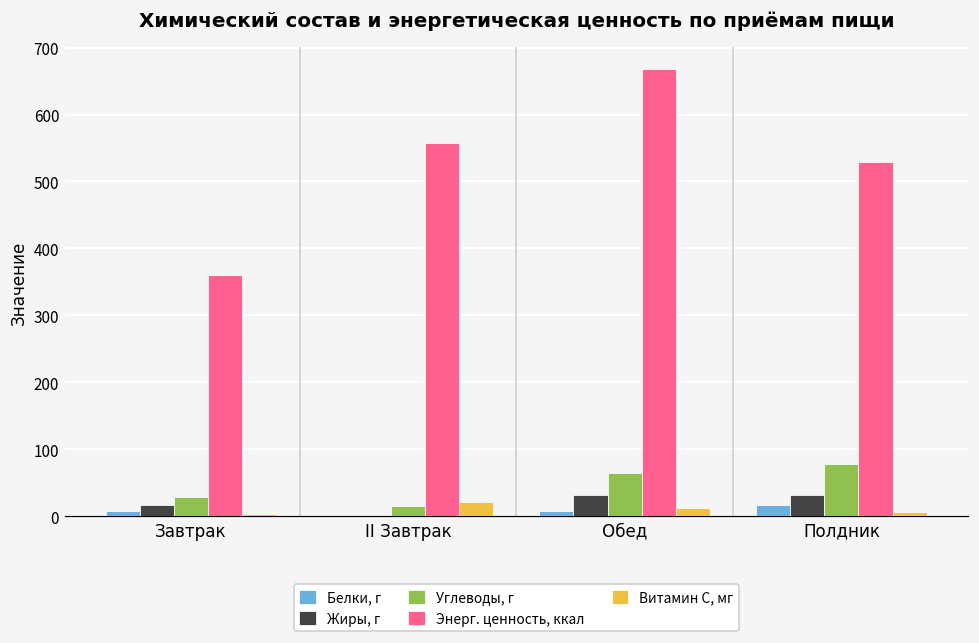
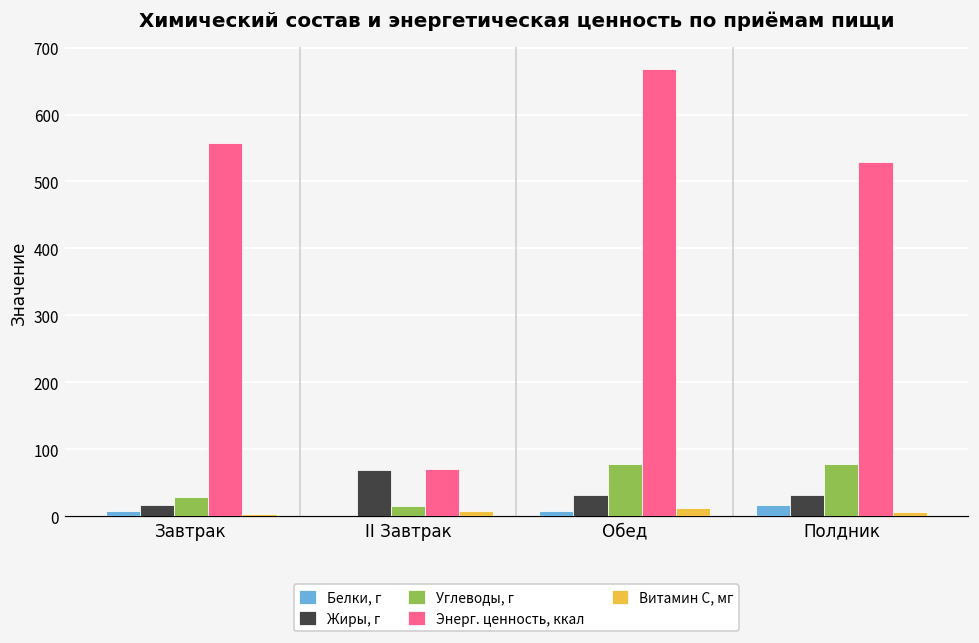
  {
    "Белки, г": {
      "Завтрак": 10,
      "Обед": 10,
      "Полдник": 20
    },
    "Жиры, г": {
      "Завтрак": 20,
-     "II Завтрак": 0,
+     "II Завтрак": 70,
      "Обед": 30,
      "Полдник": 30
    },
    "Углеводы, г": {
      "Завтрак": 30,
      "II Завтрак": 20,
-     "Обед": 60,
+     "Обед": 80,
      "Полдник": 80
    },
    "Энерг. ценность, ккал": {
-     "Завтрак": 360,
-     "II Завтрак": 560,
+     "Завтрак": 560,
+     "II Завтрак": 70,
      "Обед": 670,
      "Полдник": 530
    },
    "Витамин С, мг": {
-     "II Завтрак": 20,
+     "II Завтрак": 10,
      "Обед": 10,
      "Полдник": 10
    }
  }
